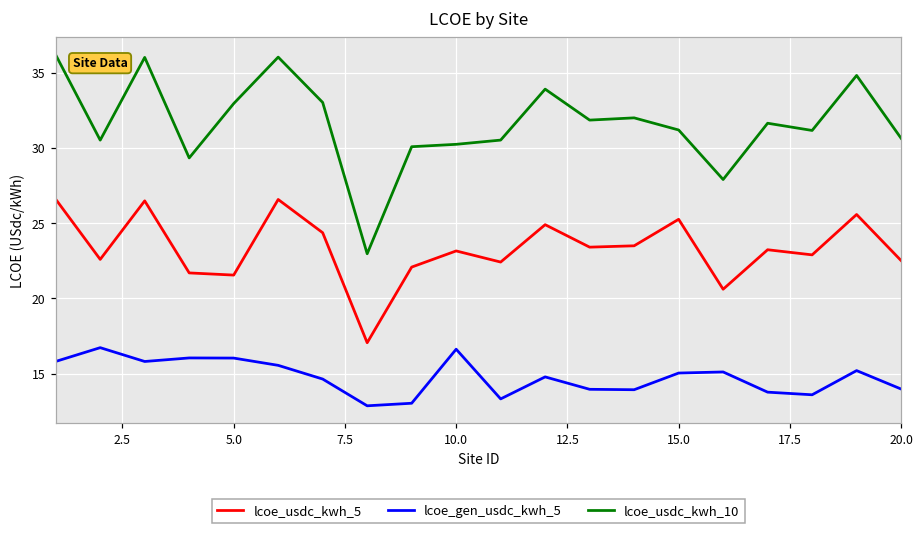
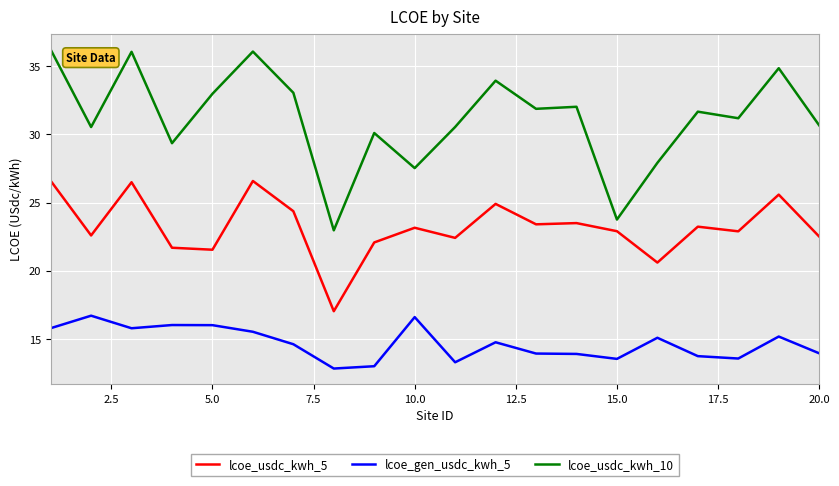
  {
    "lcoe_usdc_kwh_5": {
      "5.0": 21.6,
      "10.0": 23.2,
-     "15.0": 25.3,
+     "15.0": 22.9,
      "20.0": 22.5
    },
    "lcoe_gen_usdc_kwh_5": {
      "5.0": 16.0,
      "10.0": 16.6,
-     "15.0": 15.0,
+     "15.0": 13.6,
      "20.0": 14.0
    },
    "lcoe_usdc_kwh_10": {
      "5.0": 33.0,
-     "10.0": 30.3,
-     "15.0": 31.2,
+     "10.0": 27.5,
+     "15.0": 23.8,
      "20.0": 30.7
    }
  }
